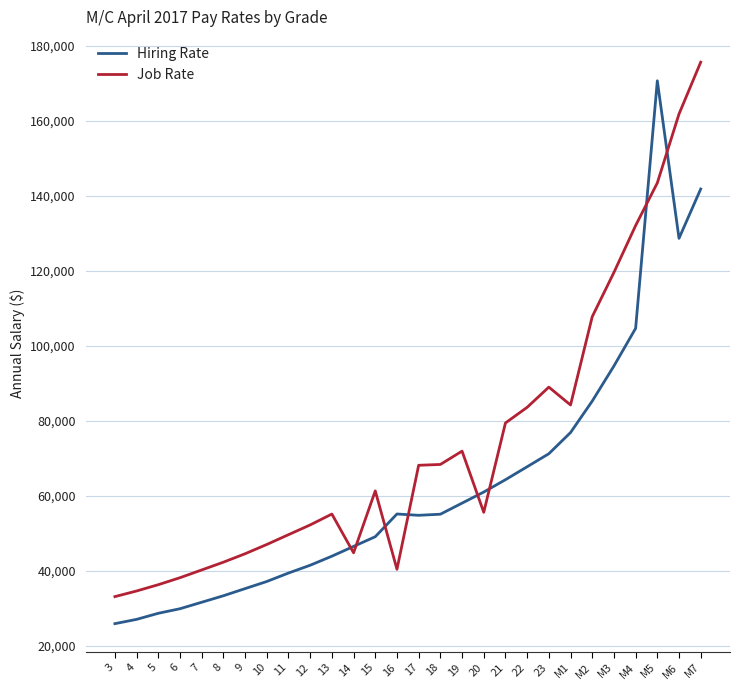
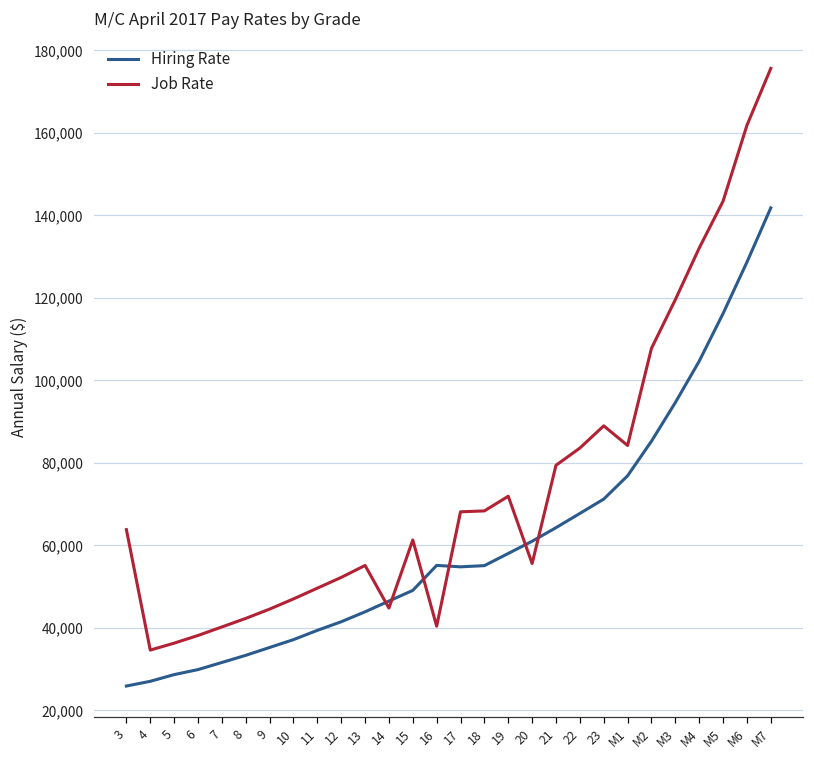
  {
    "Hiring Rate": {
      "3": "26,000",
      "4": "27,000",
      "5": "29,000",
      "6": "30,000",
      "7": "32,000",
      "8": "33,000",
      "9": "35,000",
      "10": "37,000",
      "11": "39,000",
      "12": "41,000",
      "13": "44,000",
      "14": "46,000",
      "15": "49,000",
      "16": "55,000",
      "17": "55,000",
      "18": "55,000",
      "19": "58,000",
      "20": "61,000",
      "21": "64,000",
      "22": "68,000",
      "23": "71,000",
      "M1": "77,000",
      "M2": "85,000",
      "M3": "95,000",
      "M4": "105,000",
-     "M5": "171,000",
+     "M5": "116,000",
      "M6": "129,000",
      "M7": "142,000"
    },
    "Job Rate": {
-     "3": "33,000",
+     "3": "64,000",
      "4": "35,000",
      "5": "36,000",
      "6": "38,000",
      "7": "40,000",
      "8": "42,000",
      "9": "45,000",
      "10": "47,000",
      "11": "50,000",
      "12": "52,000",
      "13": "55,000",
      "14": "45,000",
      "15": "61,000",
      "16": "40,000",
      "17": "68,000",
      "18": "68,000",
      "19": "72,000",
      "20": "56,000",
      "21": "79,000",
      "22": "84,000",
      "23": "89,000",
      "M1": "84,000",
      "M2": "108,000",
      "M3": "120,000",
      "M4": "132,000",
      "M5": "143,000",
      "M6": "162,000",
      "M7": "176,000"
    }
  }
